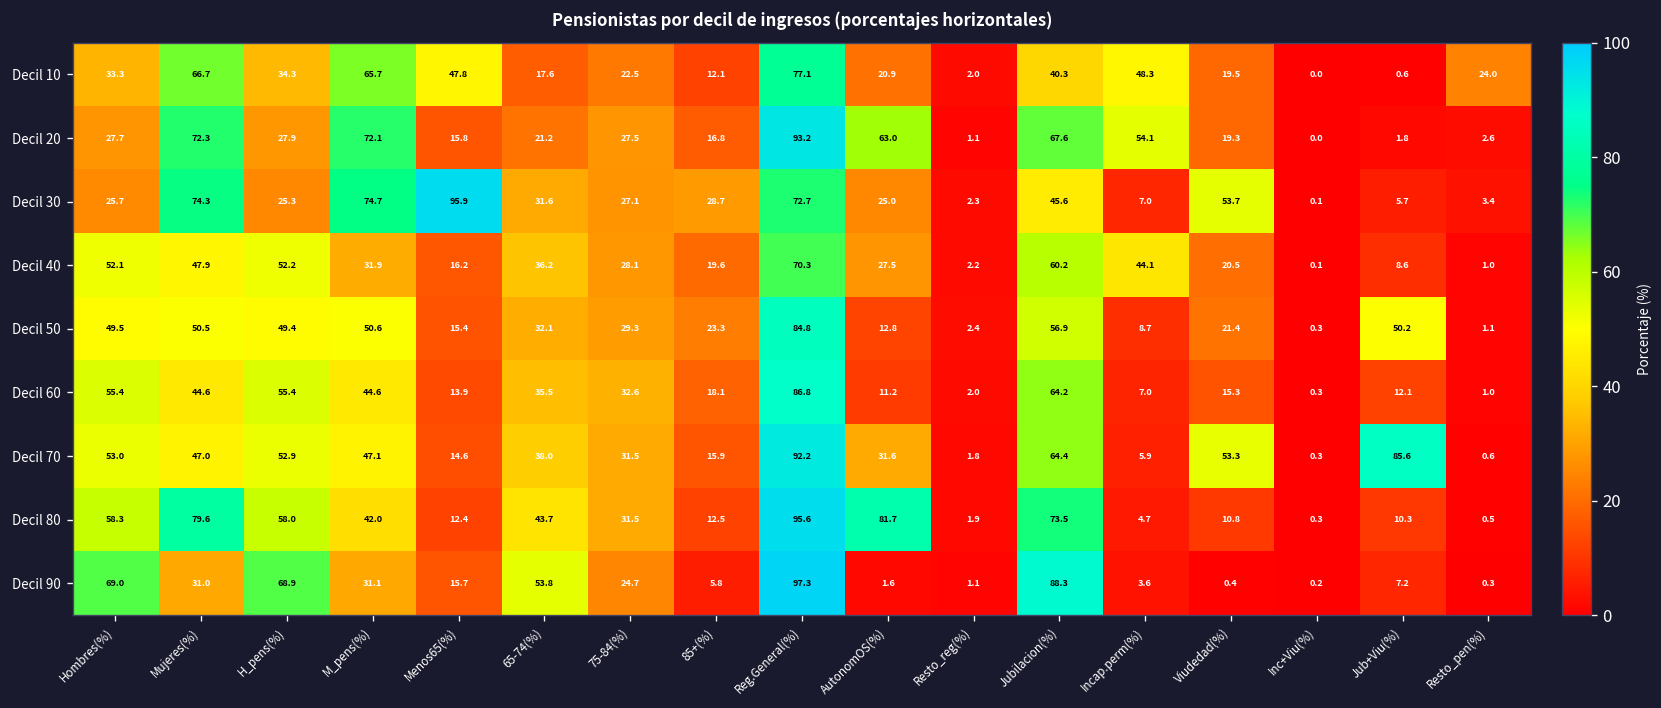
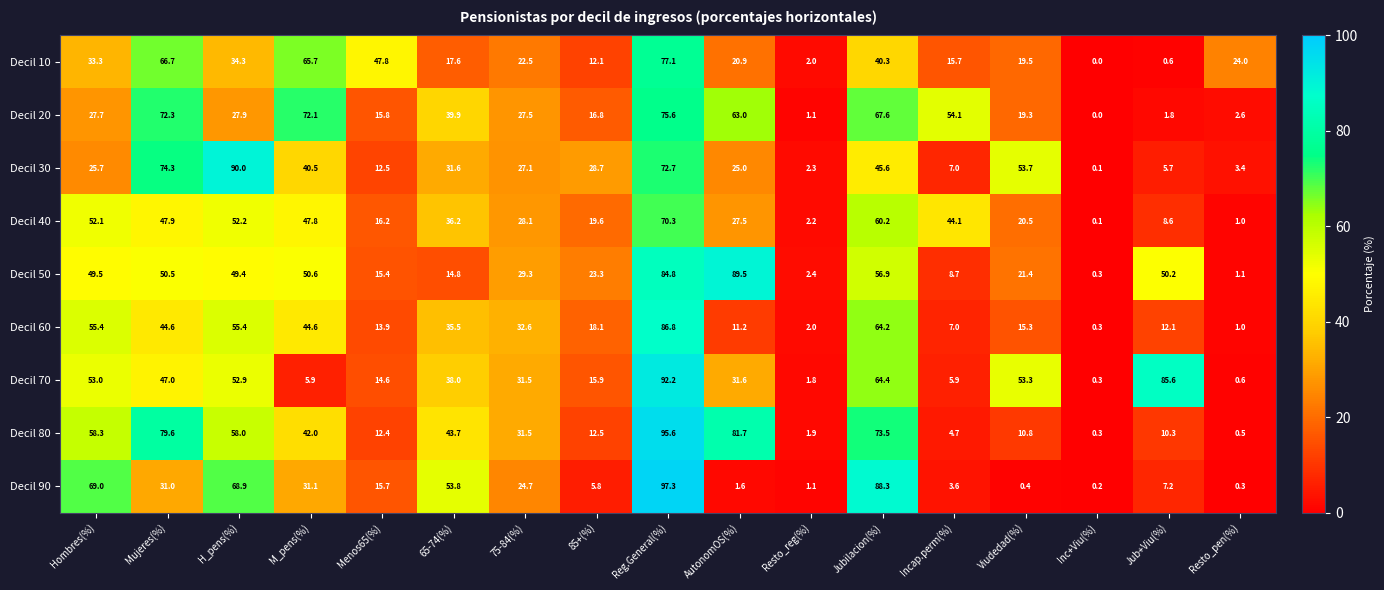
  {
    "Decil 10": {
      "Hombres(%)": 33.3,
      "Mujeres(%)": 66.7,
      "H_pens(%)": 34.3,
      "M_pens(%)": 65.7,
      "Menos65(%)": 47.8,
      "65-74(%)": 17.6,
      "75-84(%)": 22.5,
      "85+(%)": 12.1,
      "Reg.General(%)": 77.1,
      "AutonomOS(%)": 20.9,
      "Resto_reg(%)": 2.0,
      "Jubilacion(%)": 40.3,
-     "Incap.perm(%)": 48.3,
+     "Incap.perm(%)": 15.7,
      "Viudedad(%)": 19.5,
      "Inc+Viu(%)": 0.0,
      "Jub+Viu(%)": 0.6,
      "Resto_pen(%)": 24.0
    },
    "Decil 20": {
      "Hombres(%)": 27.7,
      "Mujeres(%)": 72.3,
      "H_pens(%)": 27.9,
      "M_pens(%)": 72.1,
      "Menos65(%)": 15.8,
-     "65-74(%)": 21.2,
+     "65-74(%)": 39.9,
      "75-84(%)": 27.5,
      "85+(%)": 16.8,
-     "Reg.General(%)": 93.2,
+     "Reg.General(%)": 75.6,
      "AutonomOS(%)": 63.0,
      "Resto_reg(%)": 1.1,
      "Jubilacion(%)": 67.6,
      "Incap.perm(%)": 54.1,
      "Viudedad(%)": 19.3,
      "Inc+Viu(%)": 0.0,
      "Jub+Viu(%)": 1.8,
      "Resto_pen(%)": 2.6
    },
    "Decil 30": {
      "Hombres(%)": 25.7,
      "Mujeres(%)": 74.3,
-     "H_pens(%)": 25.3,
-     "M_pens(%)": 74.7,
-     "Menos65(%)": 95.9,
+     "H_pens(%)": 90.0,
+     "M_pens(%)": 40.5,
+     "Menos65(%)": 12.5,
      "65-74(%)": 31.6,
      "75-84(%)": 27.1,
      "85+(%)": 28.7,
      "Reg.General(%)": 72.7,
      "AutonomOS(%)": 25.0,
      "Resto_reg(%)": 2.3,
      "Jubilacion(%)": 45.6,
      "Incap.perm(%)": 7.0,
      "Viudedad(%)": 53.7,
      "Inc+Viu(%)": 0.1,
      "Jub+Viu(%)": 5.7,
      "Resto_pen(%)": 3.4
    },
    "Decil 40": {
      "Hombres(%)": 52.1,
      "Mujeres(%)": 47.9,
      "H_pens(%)": 52.2,
-     "M_pens(%)": 31.9,
+     "M_pens(%)": 47.8,
      "Menos65(%)": 16.2,
      "65-74(%)": 36.2,
      "75-84(%)": 28.1,
      "85+(%)": 19.6,
      "Reg.General(%)": 70.3,
      "AutonomOS(%)": 27.5,
      "Resto_reg(%)": 2.2,
      "Jubilacion(%)": 60.2,
      "Incap.perm(%)": 44.1,
      "Viudedad(%)": 20.5,
      "Inc+Viu(%)": 0.1,
      "Jub+Viu(%)": 8.6,
      "Resto_pen(%)": 1.0
    },
    "Decil 50": {
      "Hombres(%)": 49.5,
      "Mujeres(%)": 50.5,
      "H_pens(%)": 49.4,
      "M_pens(%)": 50.6,
      "Menos65(%)": 15.4,
-     "65-74(%)": 32.1,
+     "65-74(%)": 14.8,
      "75-84(%)": 29.3,
      "85+(%)": 23.3,
      "Reg.General(%)": 84.8,
-     "AutonomOS(%)": 12.8,
+     "AutonomOS(%)": 89.5,
      "Resto_reg(%)": 2.4,
      "Jubilacion(%)": 56.9,
      "Incap.perm(%)": 8.7,
      "Viudedad(%)": 21.4,
      "Inc+Viu(%)": 0.3,
      "Jub+Viu(%)": 50.2,
      "Resto_pen(%)": 1.1
    },
    "Decil 60": {
      "Hombres(%)": 55.4,
      "Mujeres(%)": 44.6,
      "H_pens(%)": 55.4,
      "M_pens(%)": 44.6,
      "Menos65(%)": 13.9,
      "65-74(%)": 35.5,
      "75-84(%)": 32.6,
      "85+(%)": 18.1,
      "Reg.General(%)": 86.8,
      "AutonomOS(%)": 11.2,
      "Resto_reg(%)": 2.0,
      "Jubilacion(%)": 64.2,
      "Incap.perm(%)": 7.0,
      "Viudedad(%)": 15.3,
      "Inc+Viu(%)": 0.3,
      "Jub+Viu(%)": 12.1,
      "Resto_pen(%)": 1.0
    },
    "Decil 70": {
      "Hombres(%)": 53.0,
      "Mujeres(%)": 47.0,
      "H_pens(%)": 52.9,
-     "M_pens(%)": 47.1,
+     "M_pens(%)": 5.9,
      "Menos65(%)": 14.6,
      "65-74(%)": 38.0,
      "75-84(%)": 31.5,
      "85+(%)": 15.9,
      "Reg.General(%)": 92.2,
      "AutonomOS(%)": 31.6,
      "Resto_reg(%)": 1.8,
      "Jubilacion(%)": 64.4,
      "Incap.perm(%)": 5.9,
      "Viudedad(%)": 53.3,
      "Inc+Viu(%)": 0.3,
      "Jub+Viu(%)": 85.6,
      "Resto_pen(%)": 0.6
    },
    "Decil 80": {
      "Hombres(%)": 58.3,
      "Mujeres(%)": 79.6,
      "H_pens(%)": 58.0,
      "M_pens(%)": 42.0,
      "Menos65(%)": 12.4,
      "65-74(%)": 43.7,
      "75-84(%)": 31.5,
      "85+(%)": 12.5,
      "Reg.General(%)": 95.6,
      "AutonomOS(%)": 81.7,
      "Resto_reg(%)": 1.9,
      "Jubilacion(%)": 73.5,
      "Incap.perm(%)": 4.7,
      "Viudedad(%)": 10.8,
      "Inc+Viu(%)": 0.3,
      "Jub+Viu(%)": 10.3,
      "Resto_pen(%)": 0.5
    },
    "Decil 90": {
      "Hombres(%)": 69.0,
      "Mujeres(%)": 31.0,
      "H_pens(%)": 68.9,
      "M_pens(%)": 31.1,
      "Menos65(%)": 15.7,
      "65-74(%)": 53.8,
      "75-84(%)": 24.7,
      "85+(%)": 5.8,
      "Reg.General(%)": 97.3,
      "AutonomOS(%)": 1.6,
      "Resto_reg(%)": 1.1,
      "Jubilacion(%)": 88.3,
      "Incap.perm(%)": 3.6,
      "Viudedad(%)": 0.4,
      "Inc+Viu(%)": 0.2,
      "Jub+Viu(%)": 7.2,
      "Resto_pen(%)": 0.3
    }
  }
